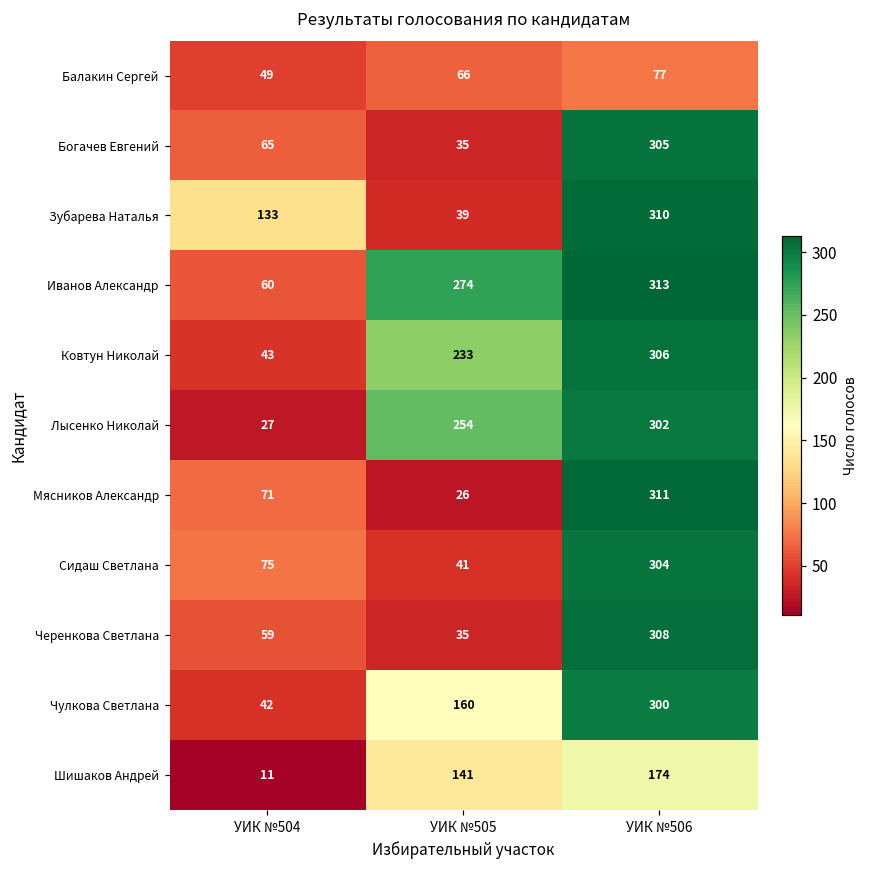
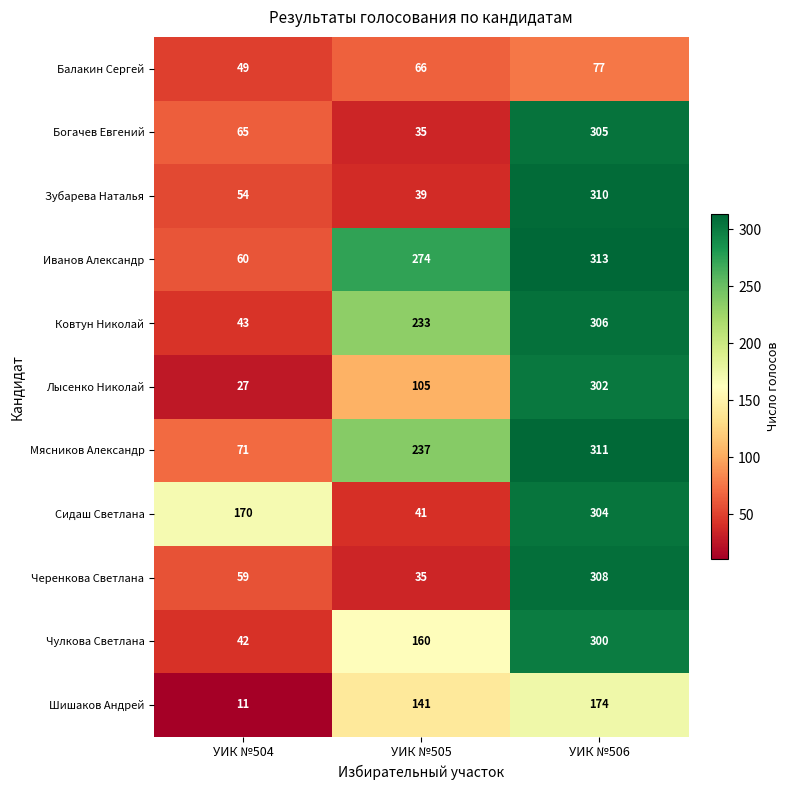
  {
    "Балакин Сергей": {
      "УИК №504": 49,
      "УИК №505": 66,
      "УИК №506": 77
    },
    "Богачев Евгений": {
      "УИК №504": 65,
      "УИК №505": 35,
      "УИК №506": 305
    },
    "Зубарева Наталья": {
-     "УИК №504": 133,
+     "УИК №504": 54,
      "УИК №505": 39,
      "УИК №506": 310
    },
    "Иванов Александр": {
      "УИК №504": 60,
      "УИК №505": 274,
      "УИК №506": 313
    },
    "Ковтун Николай": {
      "УИК №504": 43,
      "УИК №505": 233,
      "УИК №506": 306
    },
    "Лысенко Николай": {
      "УИК №504": 27,
-     "УИК №505": 254,
+     "УИК №505": 105,
      "УИК №506": 302
    },
    "Мясников Александр": {
      "УИК №504": 71,
-     "УИК №505": 26,
+     "УИК №505": 237,
      "УИК №506": 311
    },
    "Сидаш Светлана": {
-     "УИК №504": 75,
+     "УИК №504": 170,
      "УИК №505": 41,
      "УИК №506": 304
    },
    "Черенкова Светлана": {
      "УИК №504": 59,
      "УИК №505": 35,
      "УИК №506": 308
    },
    "Чулкова Светлана": {
      "УИК №504": 42,
      "УИК №505": 160,
      "УИК №506": 300
    },
    "Шишаков Андрей": {
      "УИК №504": 11,
      "УИК №505": 141,
      "УИК №506": 174
    }
  }
